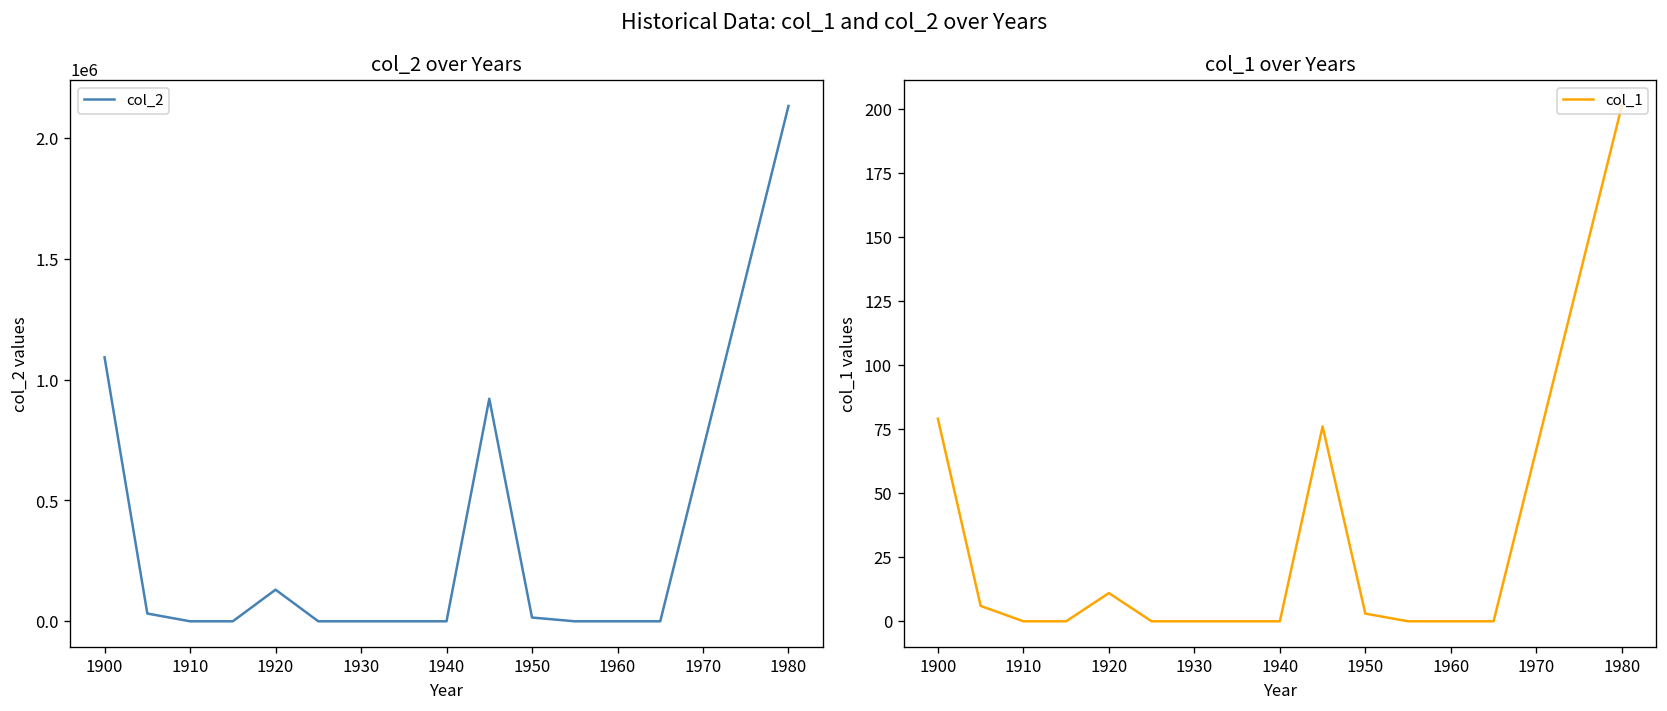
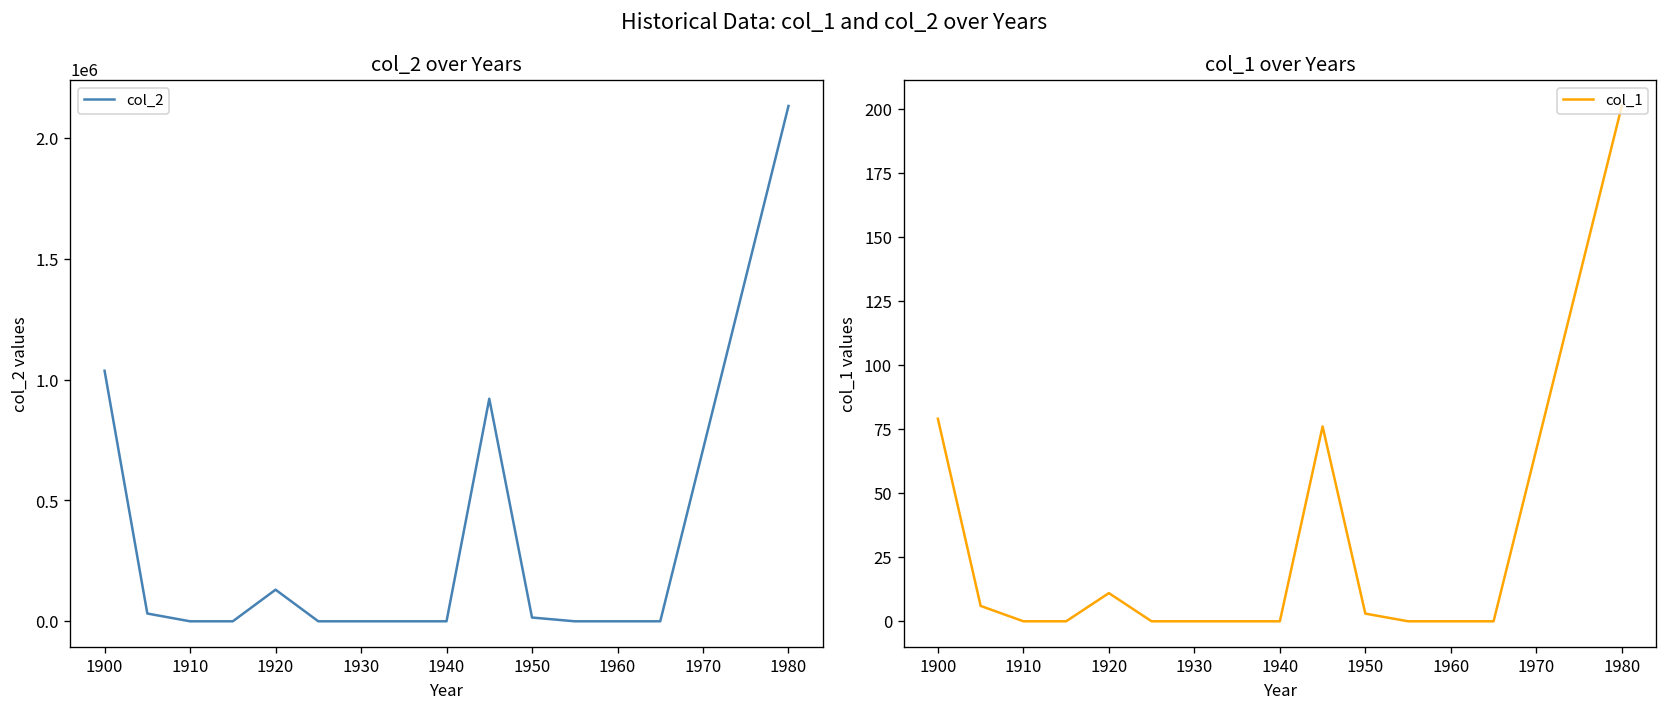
  {
    "col_2 over Years": {
-     "1900": 1090000,
+     "1900": 1040000,
      "1910": 0,
      "1920": 130000,
      "1930": 0,
      "1940": 0,
      "1950": 20000,
      "1960": 0,
      "1980": 2130000
    },
    "col_1 over Years": {
      "1900": 79,
      "1910": 0,
      "1920": 11,
      "1930": 0,
      "1940": 0,
      "1950": 3,
      "1960": 0
    }
  }
